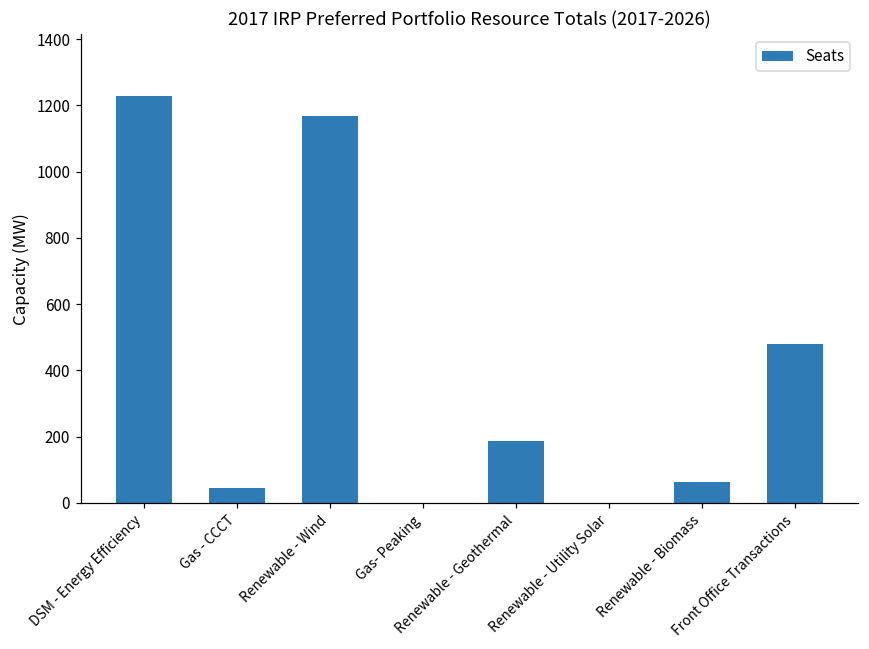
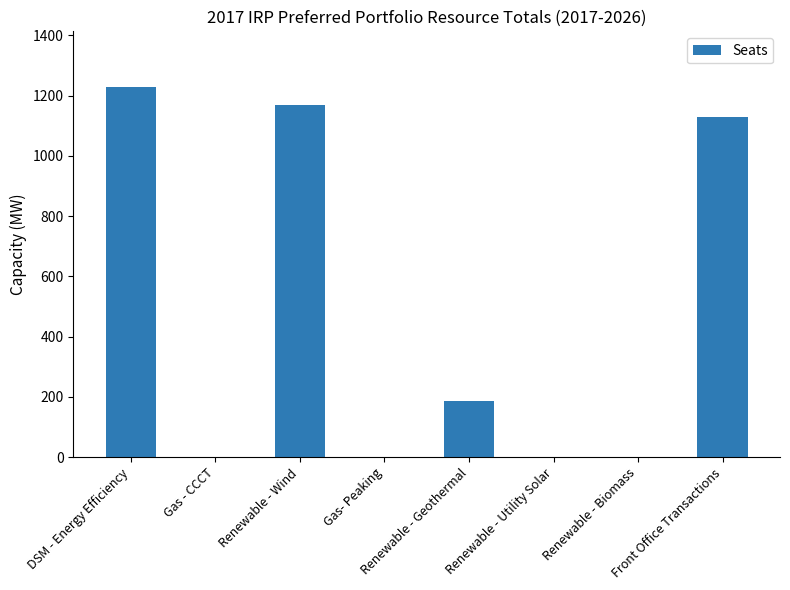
  {
    "DSM - Energy Efficiency": 1230,
-   "Gas - CCCT": 40,
+   "Gas - CCCT": 0,
    "Renewable - Wind": 1170,
    "Gas- Peaking": 0,
    "Renewable - Geothermal": 190,
    "Renewable - Utility Solar": 0,
-   "Renewable - Biomass": 60,
-   "Front Office Transactions": 480
+   "Renewable - Biomass": 0,
+   "Front Office Transactions": 1130
  }
